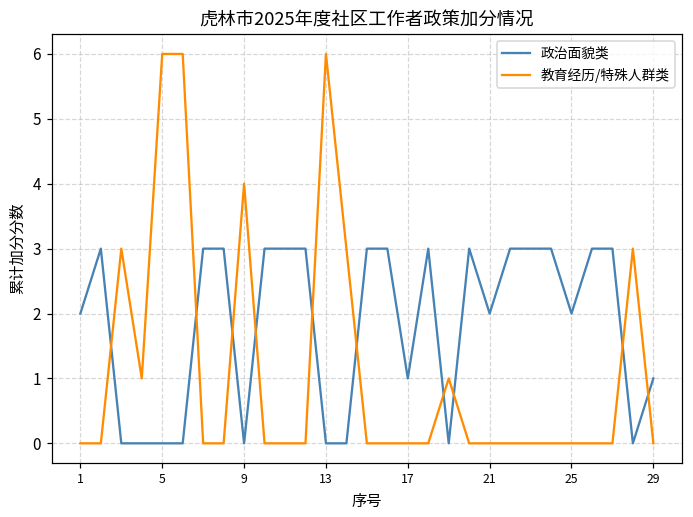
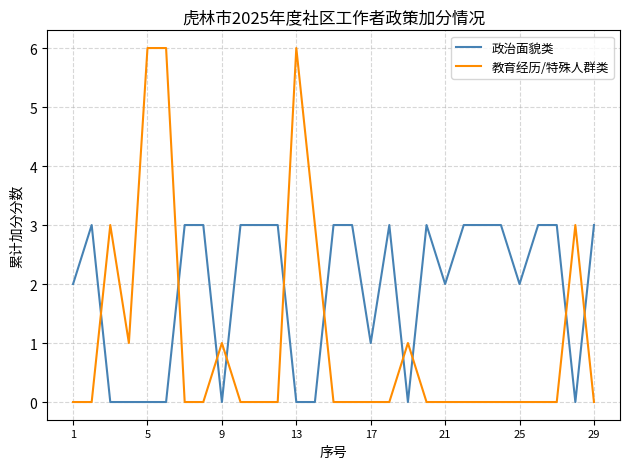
  {
    "政治面貌类": {
      "1": 2,
      "5": 0,
      "9": 0,
      "13": 0,
      "17": 1,
      "21": 2,
      "25": 2,
-     "29": 1
+     "29": 3
    },
    "教育经历/特殊人群类": {
      "1": 0,
      "5": 6,
-     "9": 4,
+     "9": 1,
      "13": 6,
      "17": 0,
      "21": 0,
      "25": 0,
      "29": 0
    }
  }
